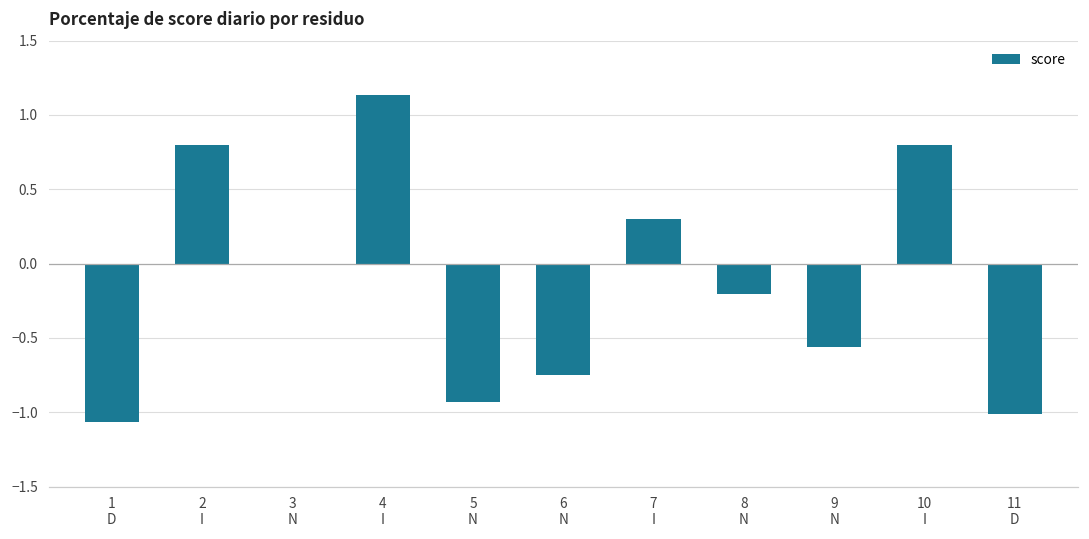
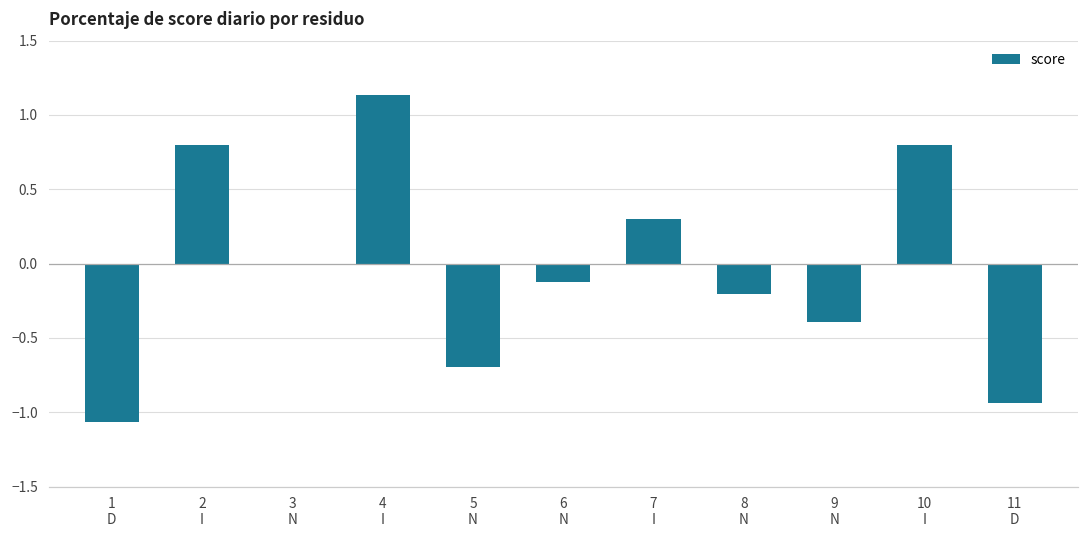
  {
    "1 D": -1.07,
    "2 I": 0.80,
    "4 I": 1.13,
-   "5 N": -0.93,
-   "6 N": -0.75,
+   "5 N": -0.70,
+   "6 N": -0.12,
    "7 I": 0.30,
    "8 N": -0.21,
-   "9 N": -0.56,
+   "9 N": -0.39,
    "10 I": 0.80,
-   "11 D": -1.01
+   "11 D": -0.94
  }
